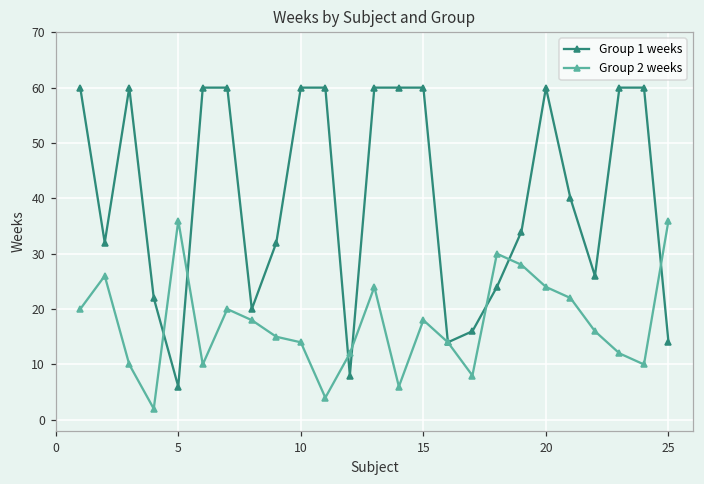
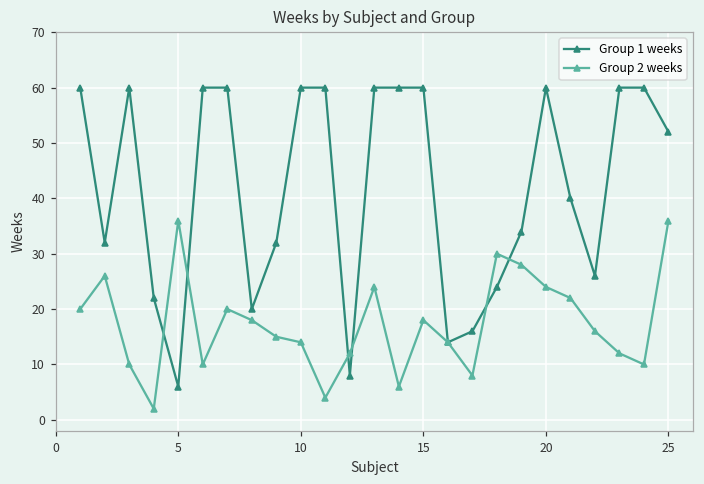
  {
    "Group 1 weeks": {
      "5": 6,
      "10": 60,
      "15": 60,
      "20": 60,
-     "25": 14
+     "25": 52
    },
    "Group 2 weeks": {
      "5": 36,
      "10": 14,
      "15": 18,
      "20": 24,
      "25": 36
    }
  }
